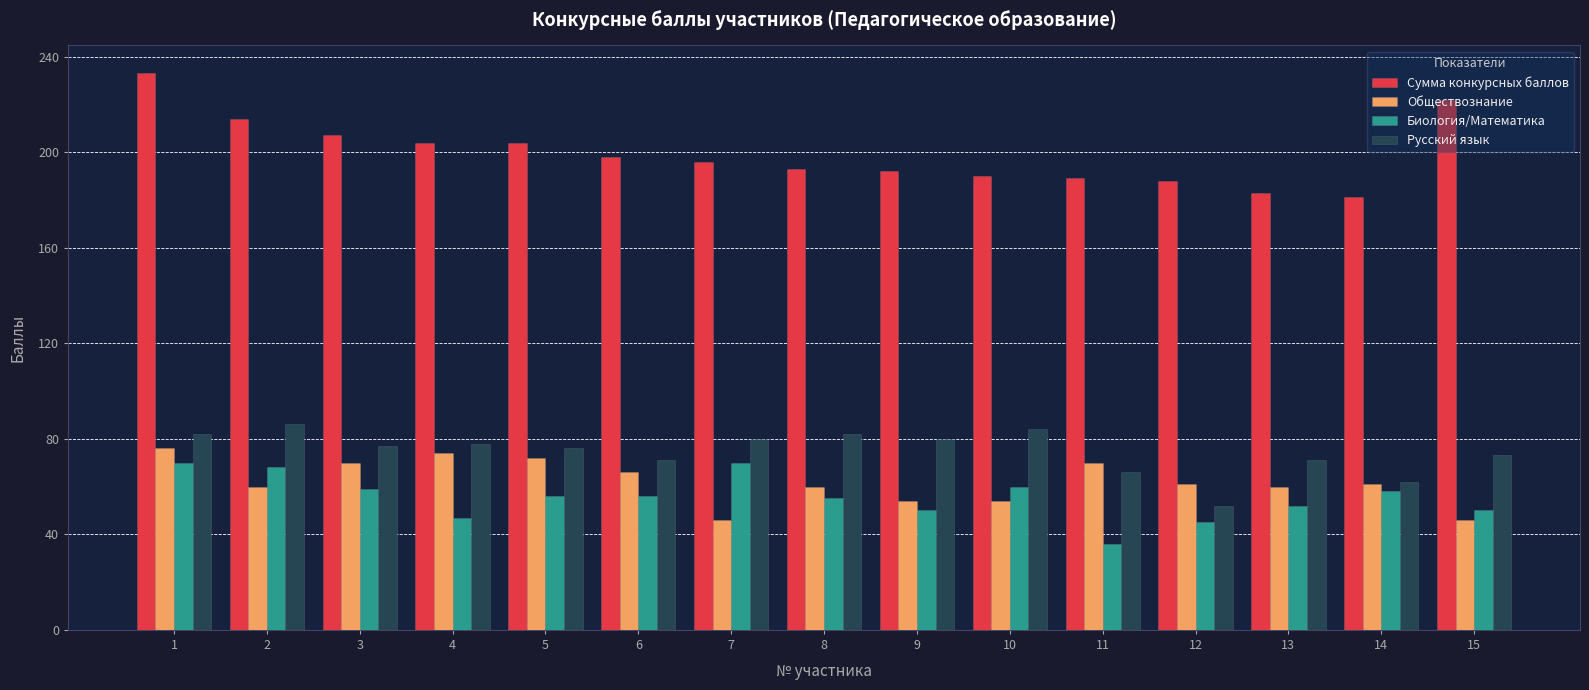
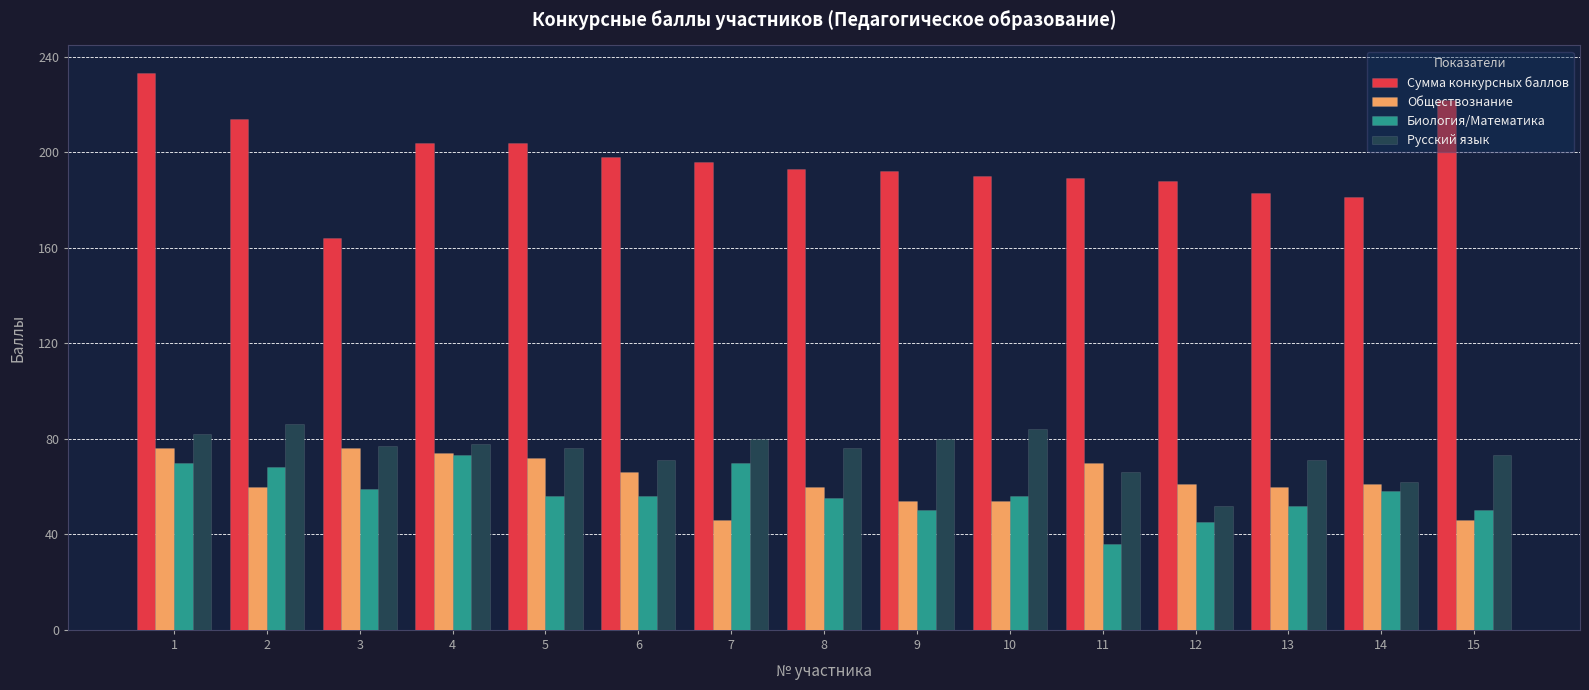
  {
    "Сумма конкурсных баллов": {
      "1": 233,
      "2": 214,
-     "3": 207,
+     "3": 164,
      "4": 204,
      "5": 204,
      "6": 198,
      "7": 196,
      "8": 193,
      "9": 192,
      "10": 190,
      "11": 189,
      "12": 188,
      "13": 183,
      "14": 181
    },
    "Обществознание": {
      "1": 76,
      "2": 60,
-     "3": 70,
+     "3": 76,
      "4": 74,
      "5": 72,
      "6": 66,
      "7": 46,
      "8": 60,
      "9": 54,
      "10": 54,
      "11": 70,
      "12": 61,
      "13": 60,
      "14": 61,
      "15": 46
    },
    "Биология/Математика": {
      "1": 70,
      "2": 68,
      "3": 59,
-     "4": 47,
+     "4": 73,
      "5": 56,
      "6": 56,
      "7": 70,
      "8": 55,
      "9": 50,
-     "10": 60,
+     "10": 56,
      "11": 36,
      "12": 45,
      "13": 52,
      "14": 58,
      "15": 50
    },
    "Русский язык": {
      "1": 82,
      "2": 86,
      "3": 77,
      "4": 78,
      "5": 76,
      "6": 71,
      "7": 80,
-     "8": 82,
+     "8": 76,
      "9": 80,
      "10": 84,
      "11": 66,
      "12": 52,
      "13": 71,
      "14": 62,
      "15": 73
    }
  }
